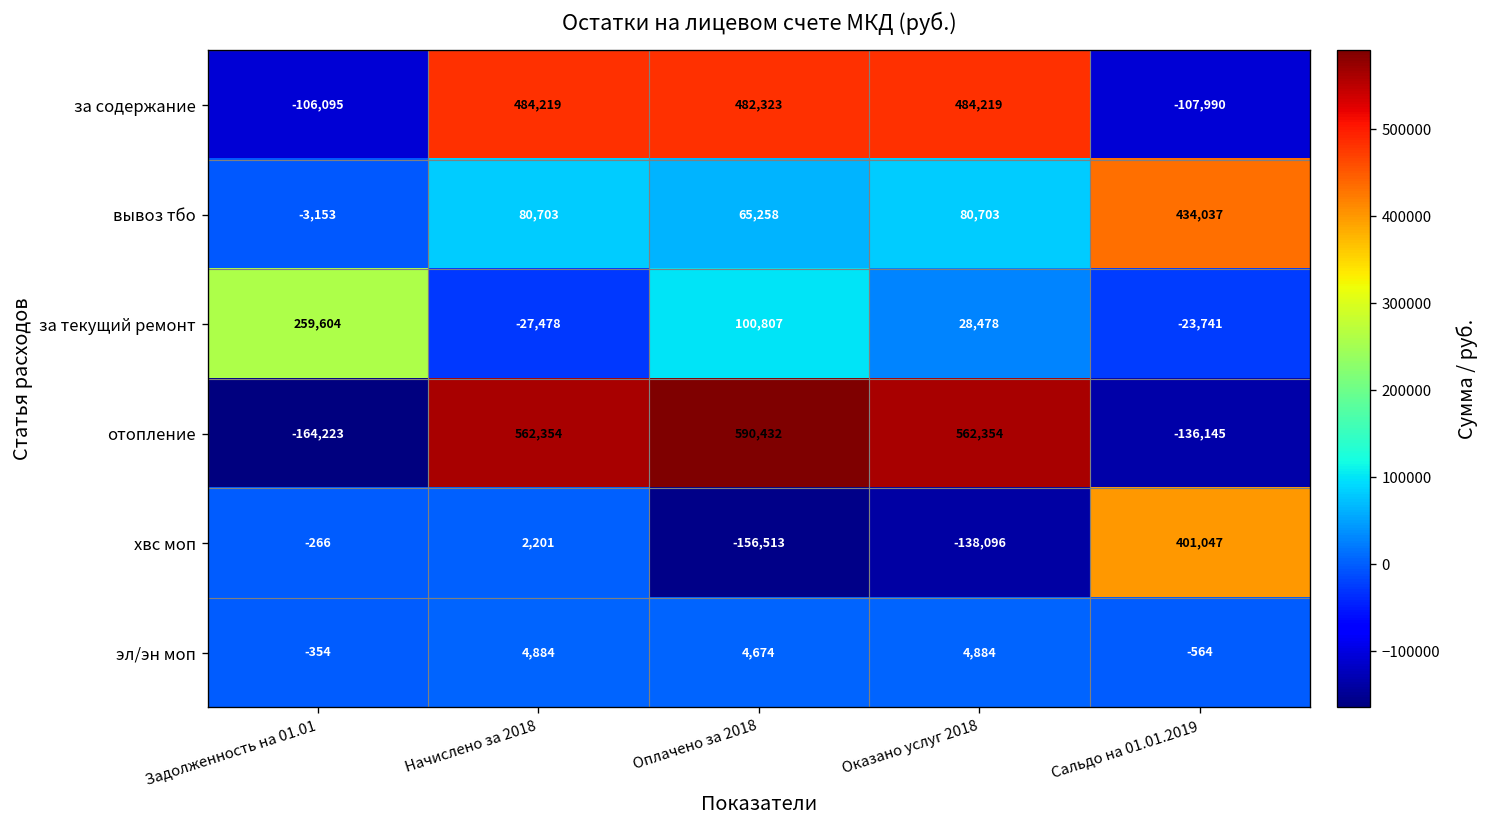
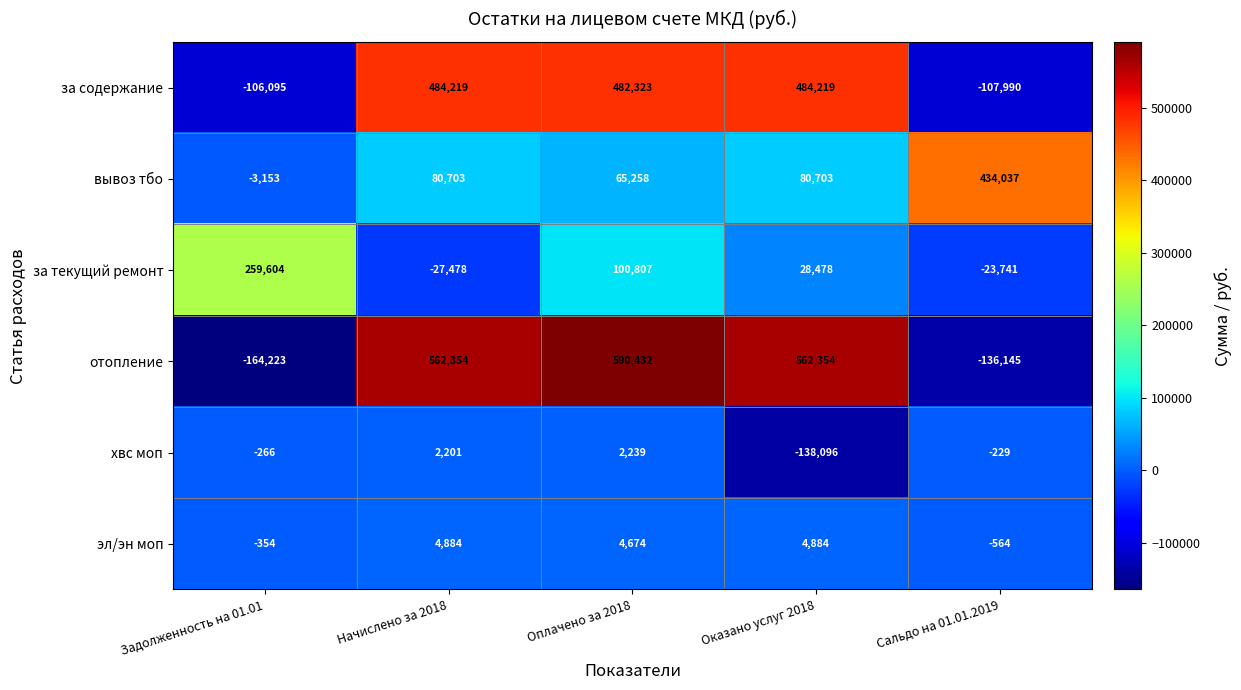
  {
    "за содержание": {
      "Задолженность на 01.01": "-106,095",
      "Начислено за 2018": "484,219",
      "Оплачено за 2018": "482,323",
      "Оказано услуг 2018": "484,219",
      "Сальдо на 01.01.2019": "-107,990"
    },
    "вывоз тбо": {
      "Задолженность на 01.01": "-3,153",
      "Начислено за 2018": "80,703",
      "Оплачено за 2018": "65,258",
      "Оказано услуг 2018": "80,703",
      "Сальдо на 01.01.2019": "434,037"
    },
    "за текущий ремонт": {
      "Задолженность на 01.01": "259,604",
      "Начислено за 2018": "-27,478",
      "Оплачено за 2018": "100,807",
      "Оказано услуг 2018": "28,478",
      "Сальдо на 01.01.2019": "-23,741"
    },
    "отопление": {
      "Задолженность на 01.01": "-164,223",
      "Начислено за 2018": "562,354",
      "Оплачено за 2018": "590,432",
      "Оказано услуг 2018": "562,354",
      "Сальдо на 01.01.2019": "-136,145"
    },
    "хвс моп": {
      "Задолженность на 01.01": "-266",
      "Начислено за 2018": "2,201",
-     "Оплачено за 2018": "-156,513",
+     "Оплачено за 2018": "2,239",
      "Оказано услуг 2018": "-138,096",
-     "Сальдо на 01.01.2019": "401,047"
+     "Сальдо на 01.01.2019": "-229"
    },
    "эл/эн моп": {
      "Задолженность на 01.01": "-354",
      "Начислено за 2018": "4,884",
      "Оплачено за 2018": "4,674",
      "Оказано услуг 2018": "4,884",
      "Сальдо на 01.01.2019": "-564"
    }
  }
